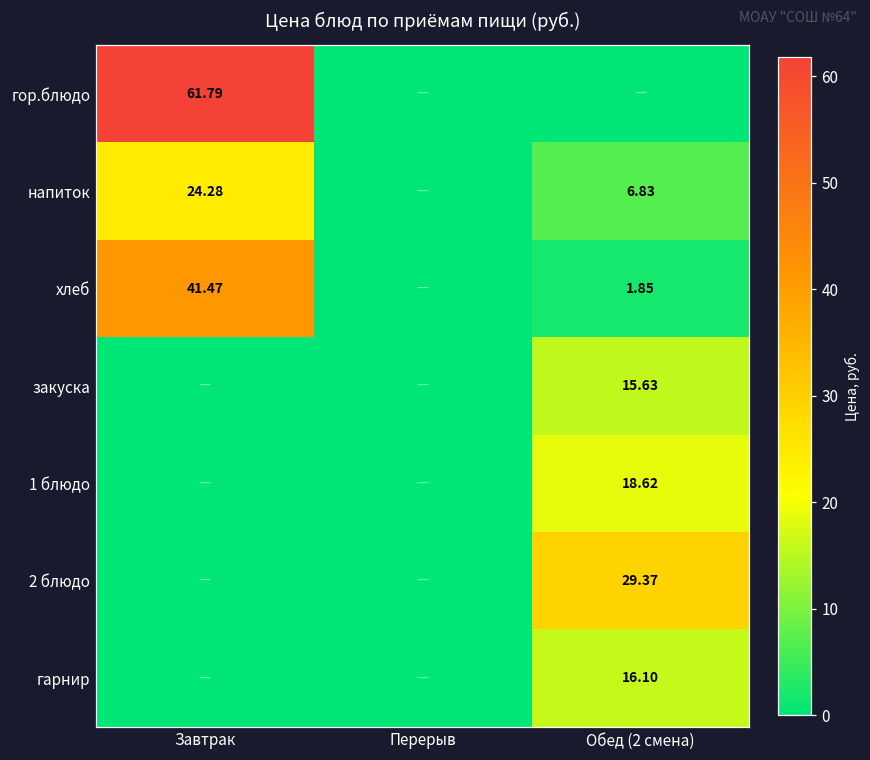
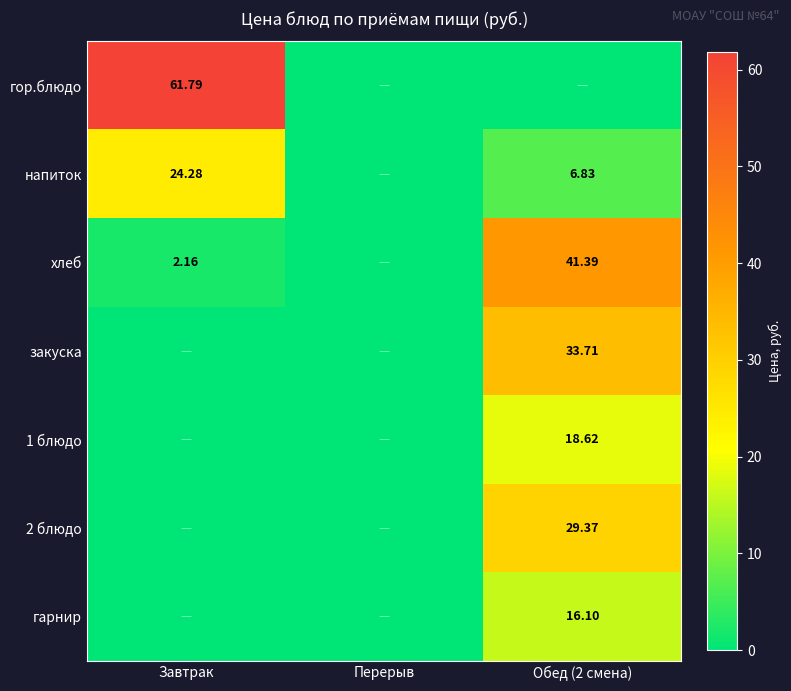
  {
    "гор.блюдо": {
      "Завтрак": 61.79
    },
    "напиток": {
      "Завтрак": 24.28,
      "Обед (2 смена)": 6.83
    },
    "хлеб": {
-     "Завтрак": 41.47,
-     "Обед (2 смена)": 1.85
+     "Завтрак": 2.16,
+     "Обед (2 смена)": 41.39
    },
    "закуска": {
-     "Обед (2 смена)": 15.63
+     "Обед (2 смена)": 33.71
    },
    "1 блюдо": {
      "Обед (2 смена)": 18.62
    },
    "2 блюдо": {
      "Обед (2 смена)": 29.37
    },
    "гарнир": {
      "Обед (2 смена)": 16.10
    }
  }
